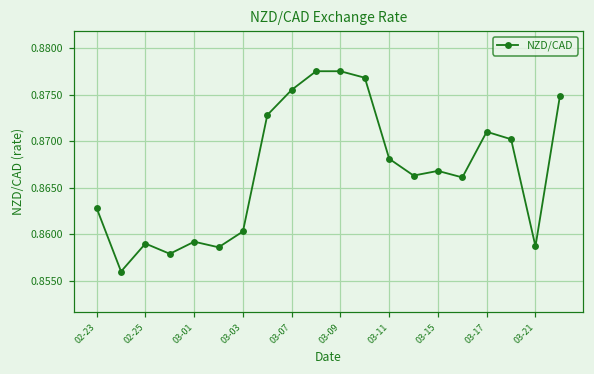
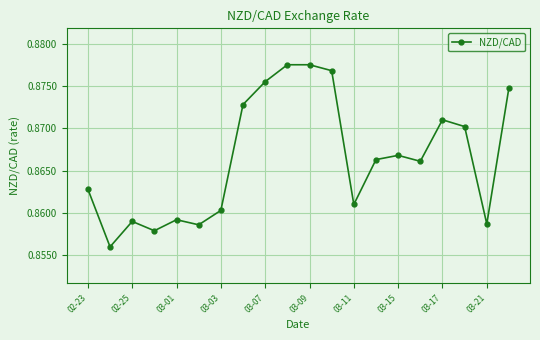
  {
    "02-23": 0.863,
    "02-25": 0.859,
    "03-01": 0.859,
    "03-03": 0.860,
    "03-07": 0.876,
    "03-09": 0.878,
-   "03-11": 0.868,
+   "03-11": 0.861,
    "03-15": 0.867,
    "03-17": 0.871,
    "03-21": 0.859
  }
